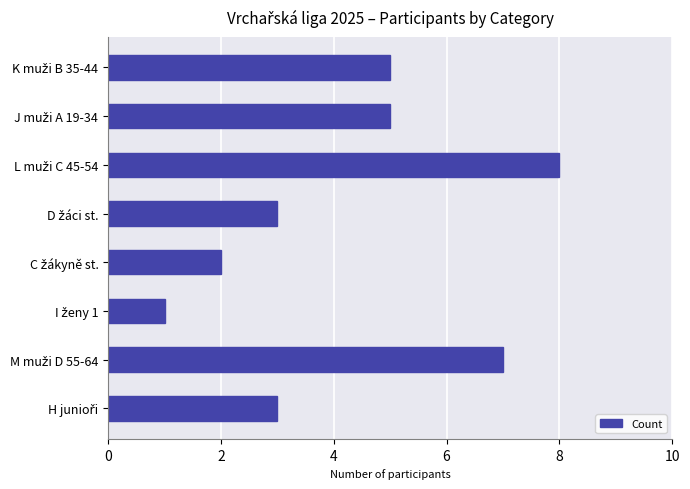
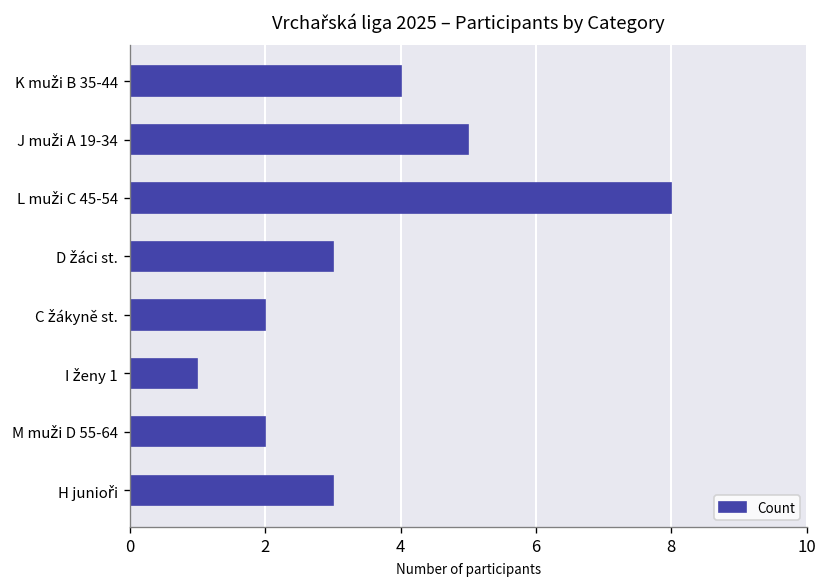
  {
-   "K muži B 35-44": 5,
+   "K muži B 35-44": 4,
    "J muži A 19-34": 5,
    "L muži C 45-54": 8,
    "D žáci st.": 3,
    "C žákyně st.": 2,
    "I ženy 1": 1,
-   "M muži D 55-64": 7,
+   "M muži D 55-64": 2,
    "H junioři": 3
  }
